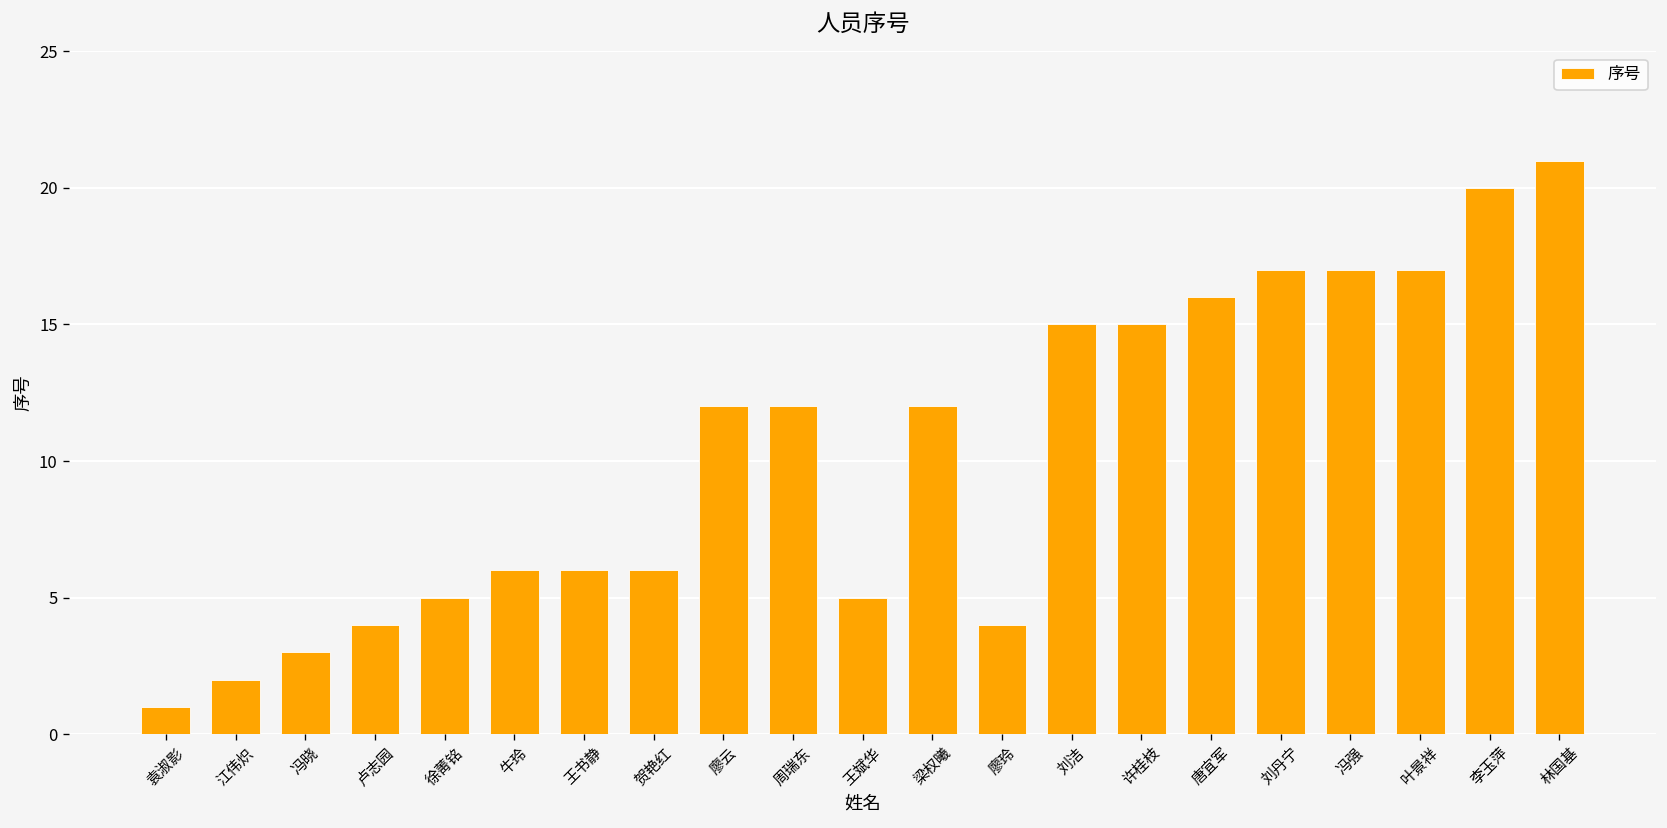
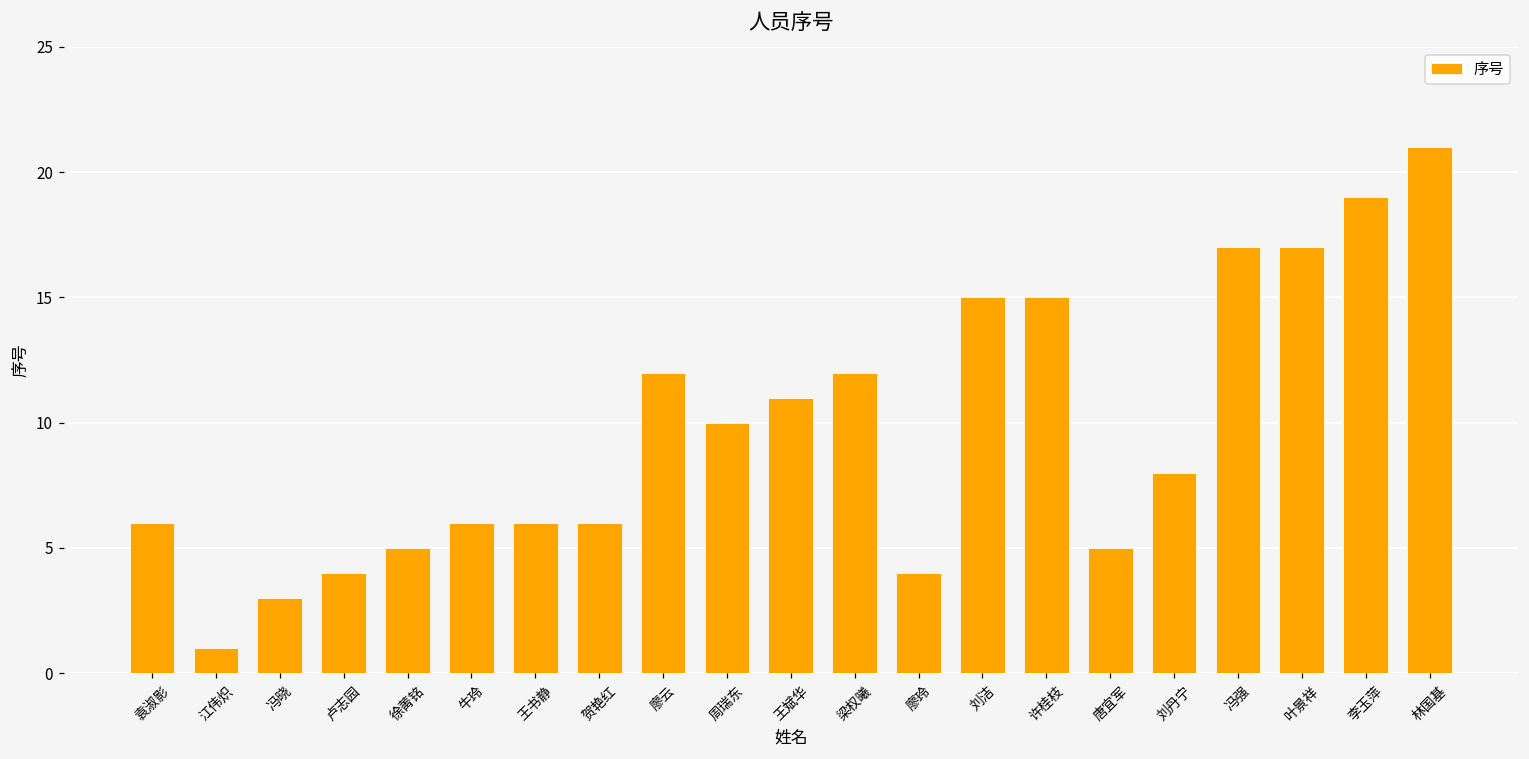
  {
-   "袁淑影": 1,
-   "江伟炽": 2,
+   "袁淑影": 6,
+   "江伟炽": 1,
    "冯晓": 3,
    "卢志园": 4,
    "徐菁铭": 5,
    "牛玲": 6,
    "王书静": 6,
    "贺艳红": 6,
    "廖云": 12,
-   "周瑞东": 12,
-   "王斌华": 5,
+   "周瑞东": 10,
+   "王斌华": 11,
    "梁权曦": 12,
    "廖玲": 4,
    "刘洁": 15,
    "许桂枝": 15,
-   "唐宜军": 16,
-   "刘丹宁": 17,
+   "唐宜军": 5,
+   "刘丹宁": 8,
    "冯强": 17,
    "叶景祥": 17,
-   "李玉萍": 20,
+   "李玉萍": 19,
    "林国基": 21
  }
